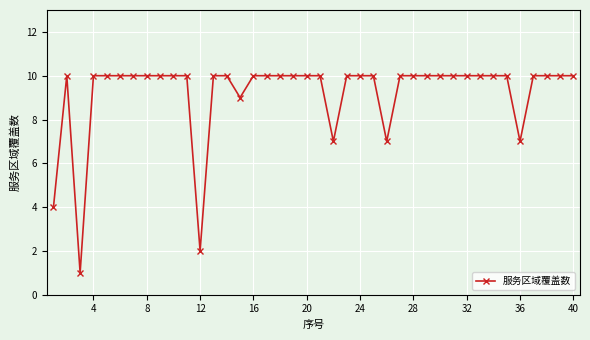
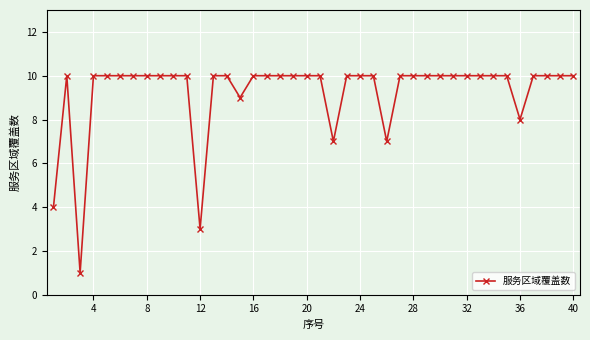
  {
    "4": 10,
    "8": 10,
-   "12": 2,
+   "12": 3,
    "16": 10,
    "20": 10,
    "24": 10,
    "28": 10,
    "32": 10,
-   "36": 7,
+   "36": 8,
    "40": 10
  }
